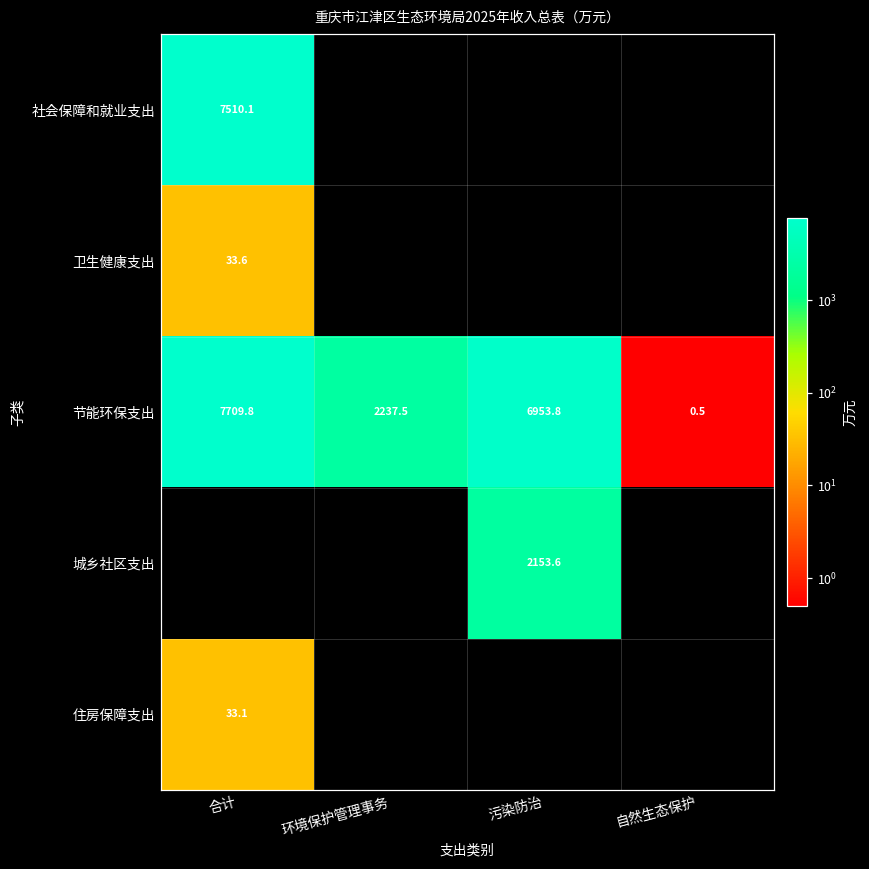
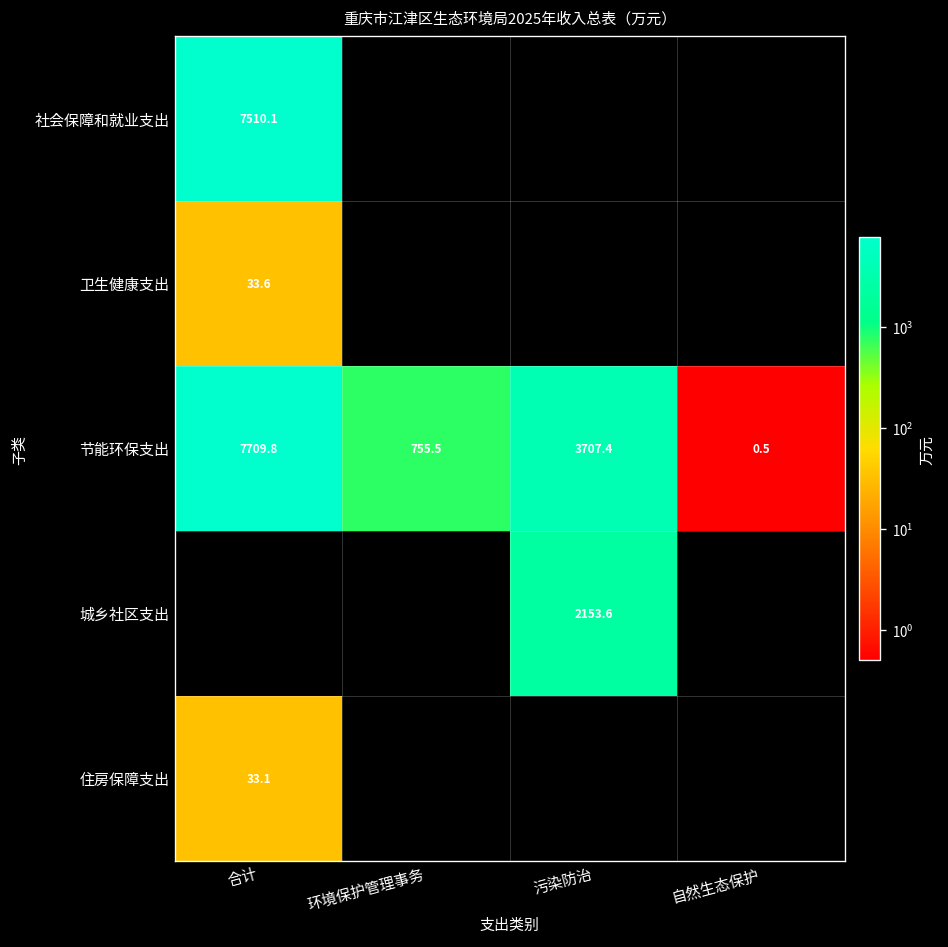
  {
    "社会保障和就业支出": {
      "合计": 7510.1
    },
    "卫生健康支出": {
      "合计": 33.6
    },
    "节能环保支出": {
      "合计": 7709.8,
-     "环境保护管理事务": 2237.5,
-     "污染防治": 6953.8,
+     "环境保护管理事务": 755.5,
+     "污染防治": 3707.4,
      "自然生态保护": 0.5
    },
    "城乡社区支出": {
      "污染防治": 2153.6
    },
    "住房保障支出": {
      "合计": 33.1
    }
  }
